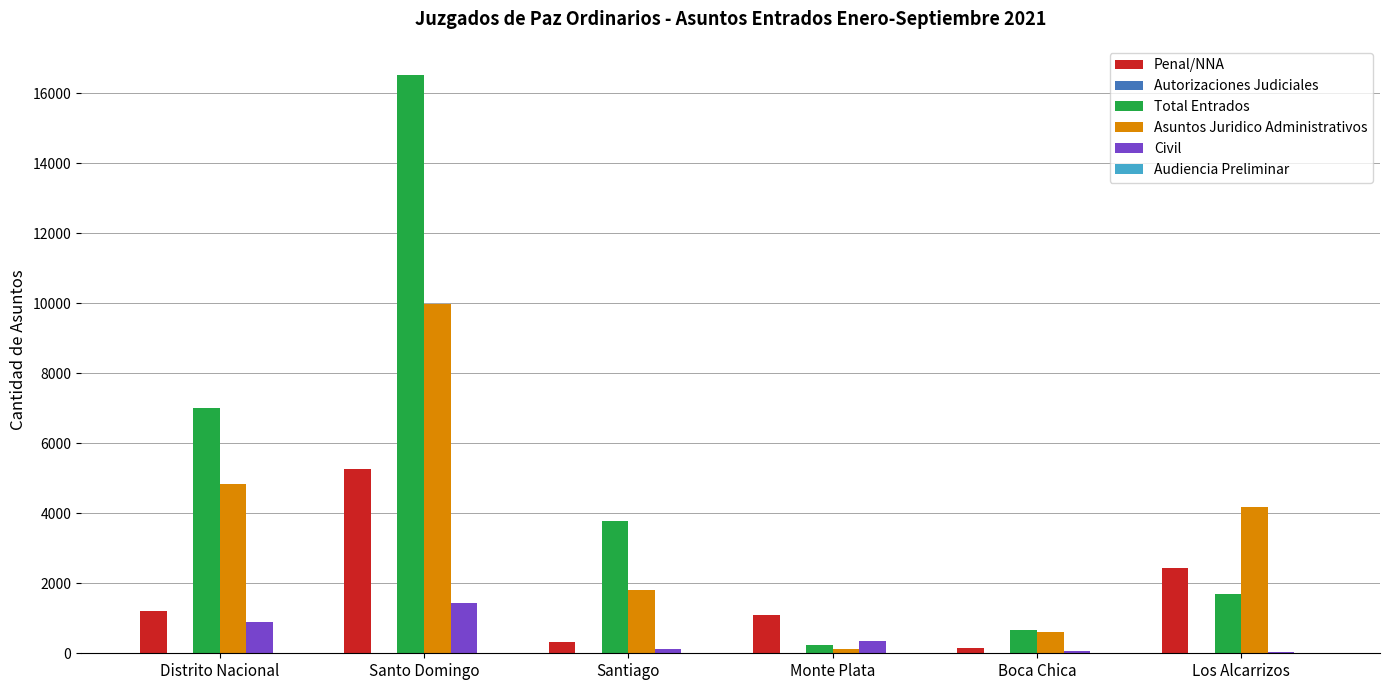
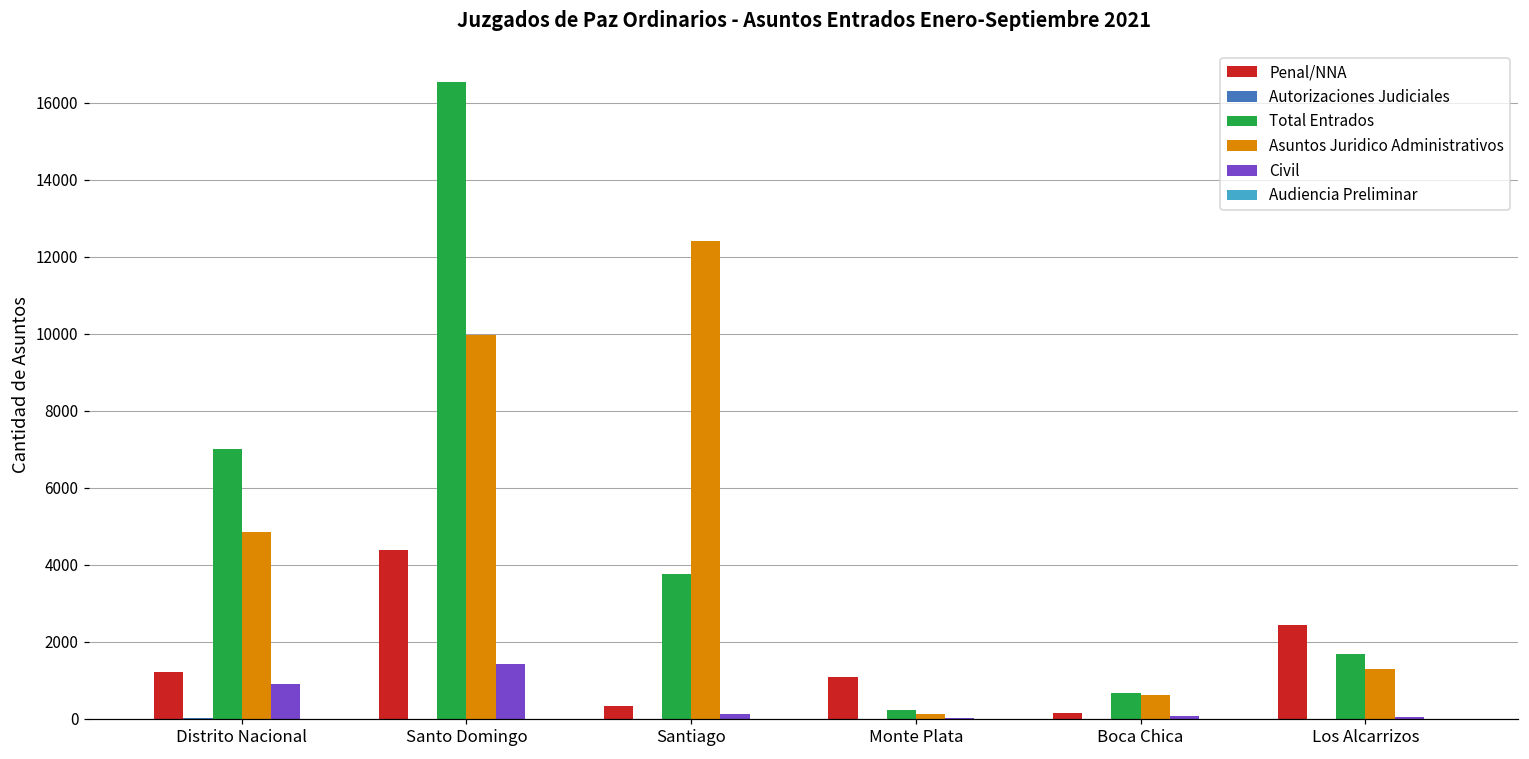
  {
    "Penal/NNA": {
      "Distrito Nacional": 1200,
-     "Santo Domingo": 5300,
+     "Santo Domingo": 4400,
      "Santiago": 300,
      "Monte Plata": 1100,
      "Boca Chica": 200,
      "Los Alcarrizos": 2400
    },
    "Total Entrados": {
      "Distrito Nacional": 7000,
      "Santo Domingo": 16500,
      "Santiago": 3800,
      "Monte Plata": 200,
      "Boca Chica": 700,
      "Los Alcarrizos": 1700
    },
    "Asuntos Juridico Administrativos": {
      "Distrito Nacional": 4800,
      "Santo Domingo": 10000,
-     "Santiago": 1800,
+     "Santiago": 12400,
      "Monte Plata": 100,
      "Boca Chica": 600,
-     "Los Alcarrizos": 4200
+     "Los Alcarrizos": 1300
    },
    "Civil": {
      "Distrito Nacional": 900,
      "Santo Domingo": 1400,
      "Santiago": 100,
-     "Monte Plata": 300
+     "Monte Plata": 0
    }
  }
